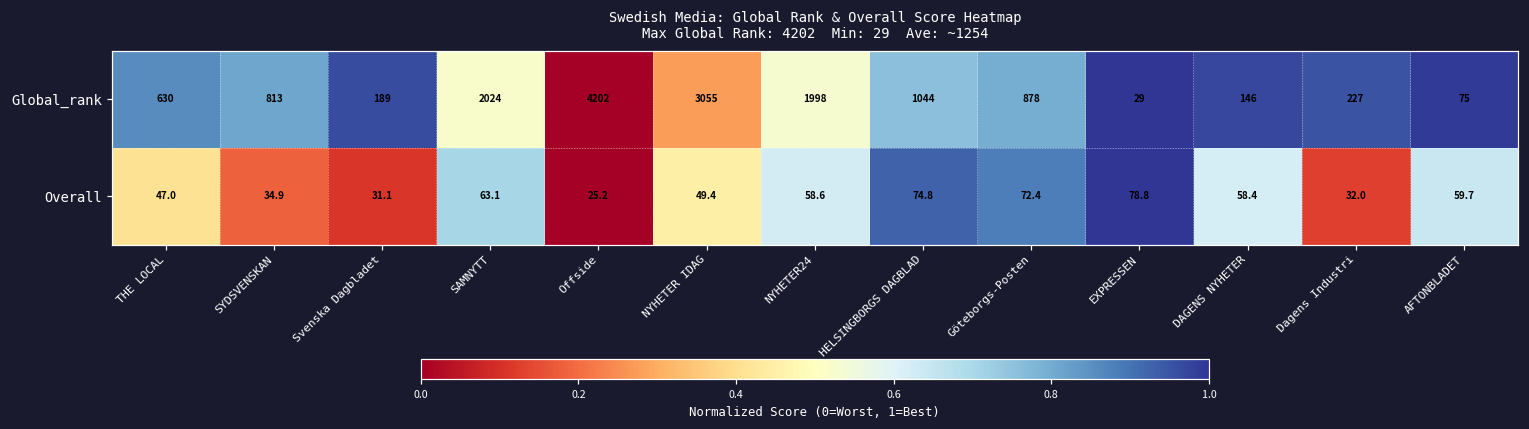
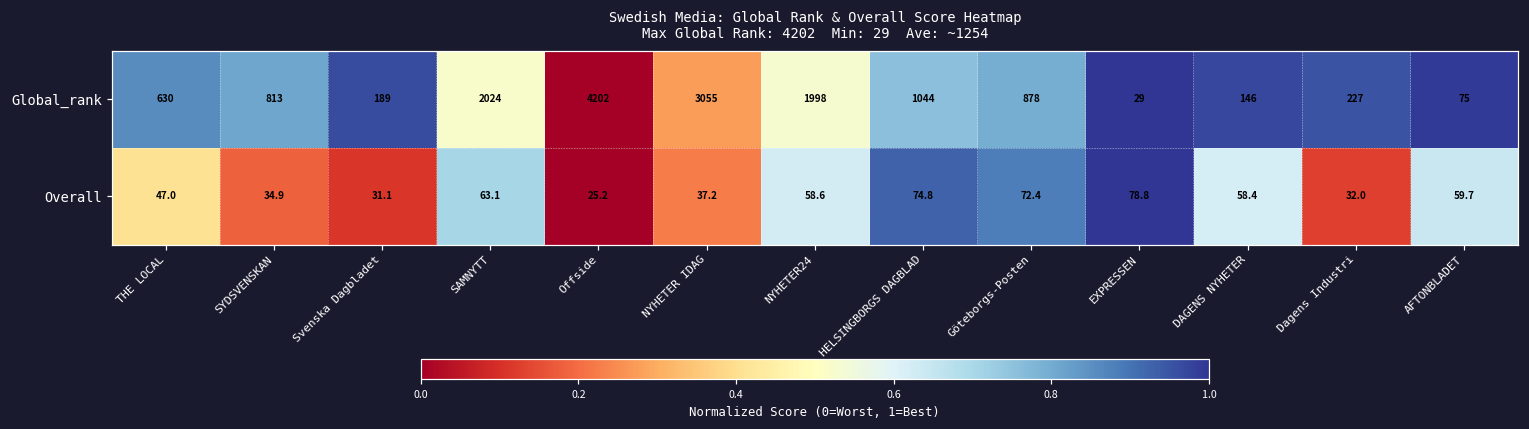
  {
    "Global_rank": {
      "THE LOCAL": 630,
      "SYDSVENSKAN": 813,
      "Svenska Dagbladet": 189,
      "SAMNYTT": 2024,
      "Offside": 4202,
      "NYHETER IDAG": 3055,
      "NYHETER24": 1998,
      "HELSINGBORGS DAGBLAD": 1044,
      "Göteborgs-Posten": 878,
      "EXPRESSEN": 29,
      "DAGENS NYHETER": 146,
      "Dagens Industri": 227,
      "AFTONBLADET": 75
    },
    "Overall": {
      "THE LOCAL": 47.0,
      "SYDSVENSKAN": 34.9,
      "Svenska Dagbladet": 31.1,
      "SAMNYTT": 63.1,
      "Offside": 25.2,
-     "NYHETER IDAG": 49.4,
+     "NYHETER IDAG": 37.2,
      "NYHETER24": 58.6,
      "HELSINGBORGS DAGBLAD": 74.8,
      "Göteborgs-Posten": 72.4,
      "EXPRESSEN": 78.8,
      "DAGENS NYHETER": 58.4,
      "Dagens Industri": 32.0,
      "AFTONBLADET": 59.7
    }
  }
